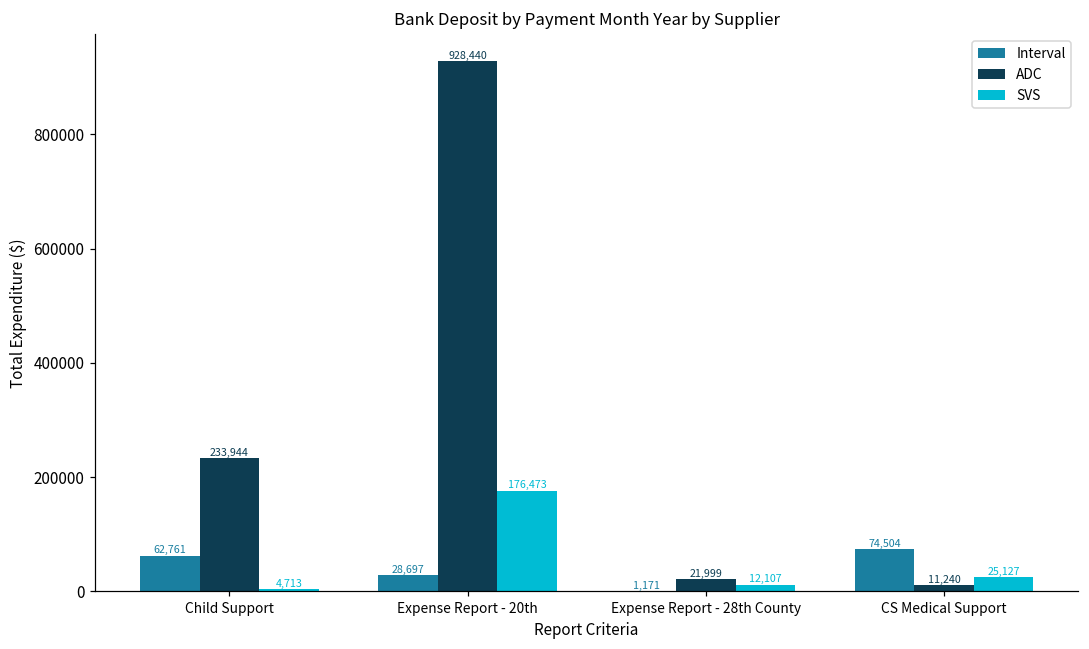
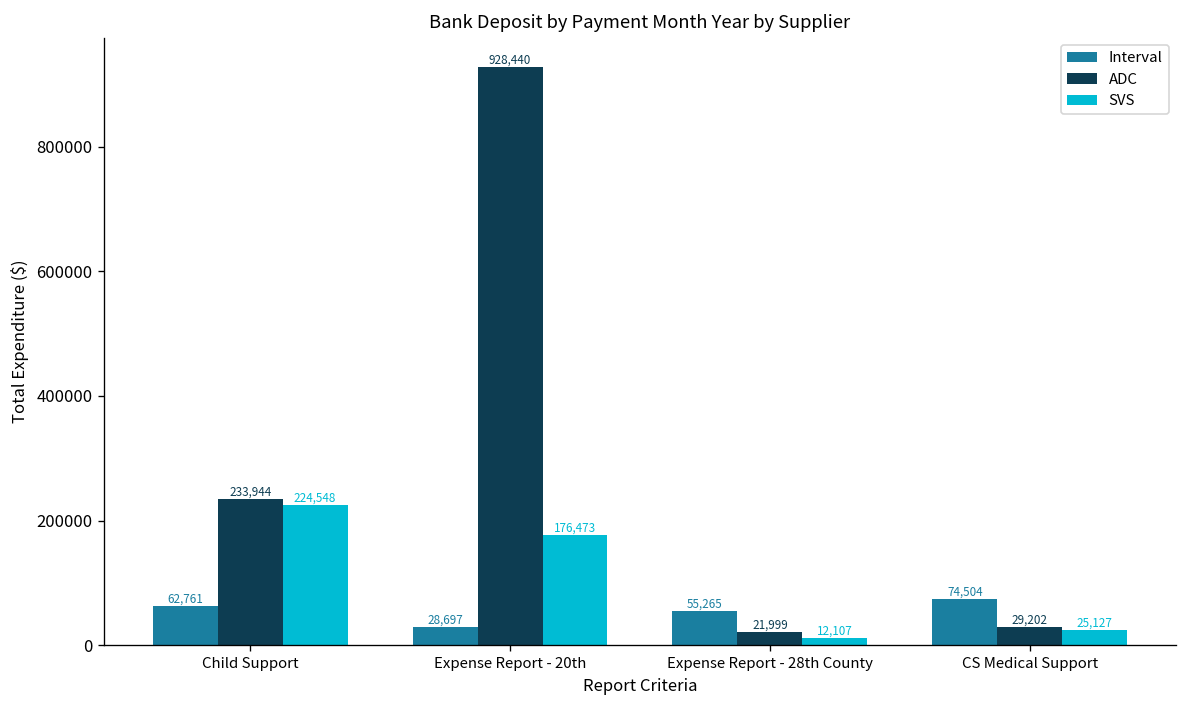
  {
    "Interval": {
      "Child Support": "62,761",
      "Expense Report - 20th": "28,697",
-     "Expense Report - 28th County": "1,171",
+     "Expense Report - 28th County": "55,265",
      "CS Medical Support": "74,504"
    },
    "ADC": {
      "Child Support": "233,944",
      "Expense Report - 20th": "928,440",
      "Expense Report - 28th County": "21,999",
-     "CS Medical Support": "11,240"
+     "CS Medical Support": "29,202"
    },
    "SVS": {
-     "Child Support": "4,713",
+     "Child Support": "224,548",
      "Expense Report - 20th": "176,473",
      "Expense Report - 28th County": "12,107",
      "CS Medical Support": "25,127"
    }
  }
